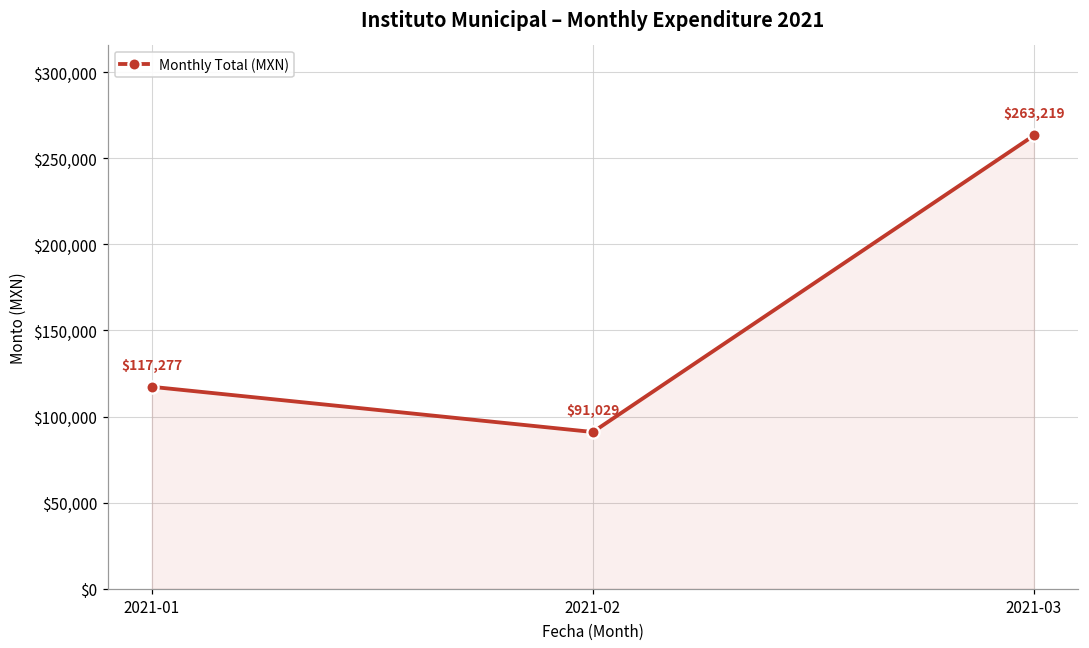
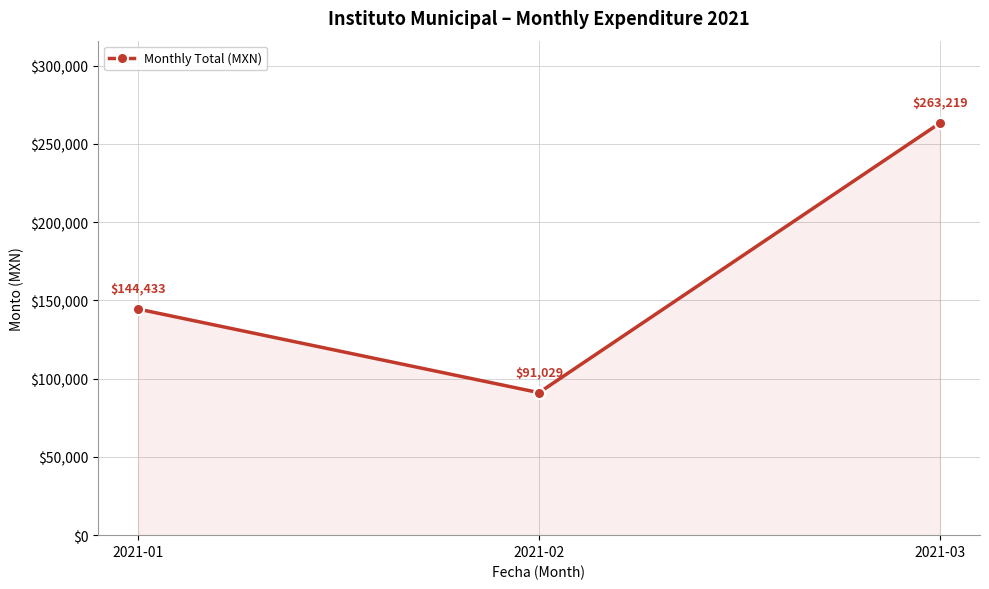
  {
-   "2021-01": "$117,277",
+   "2021-01": "$144,433",
    "2021-02": "$91,029",
    "2021-03": "$263,219"
  }
